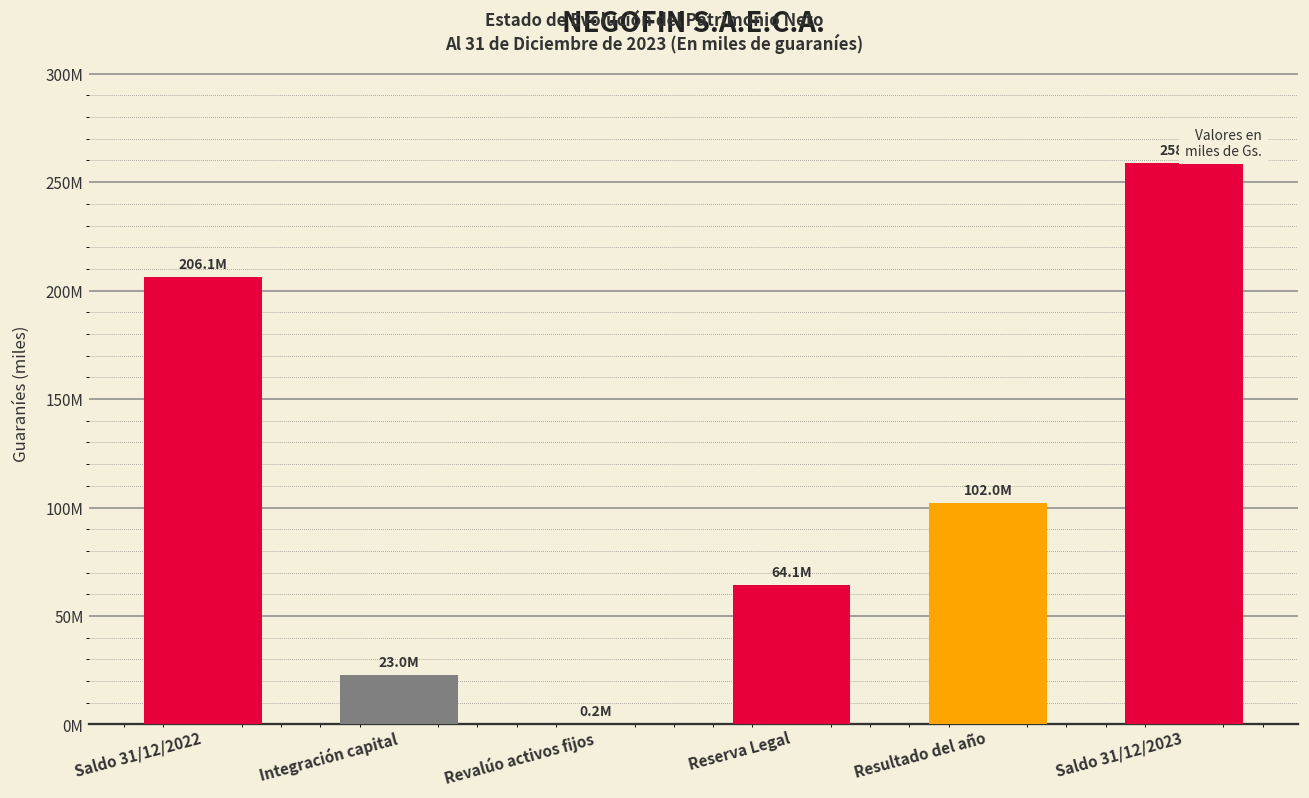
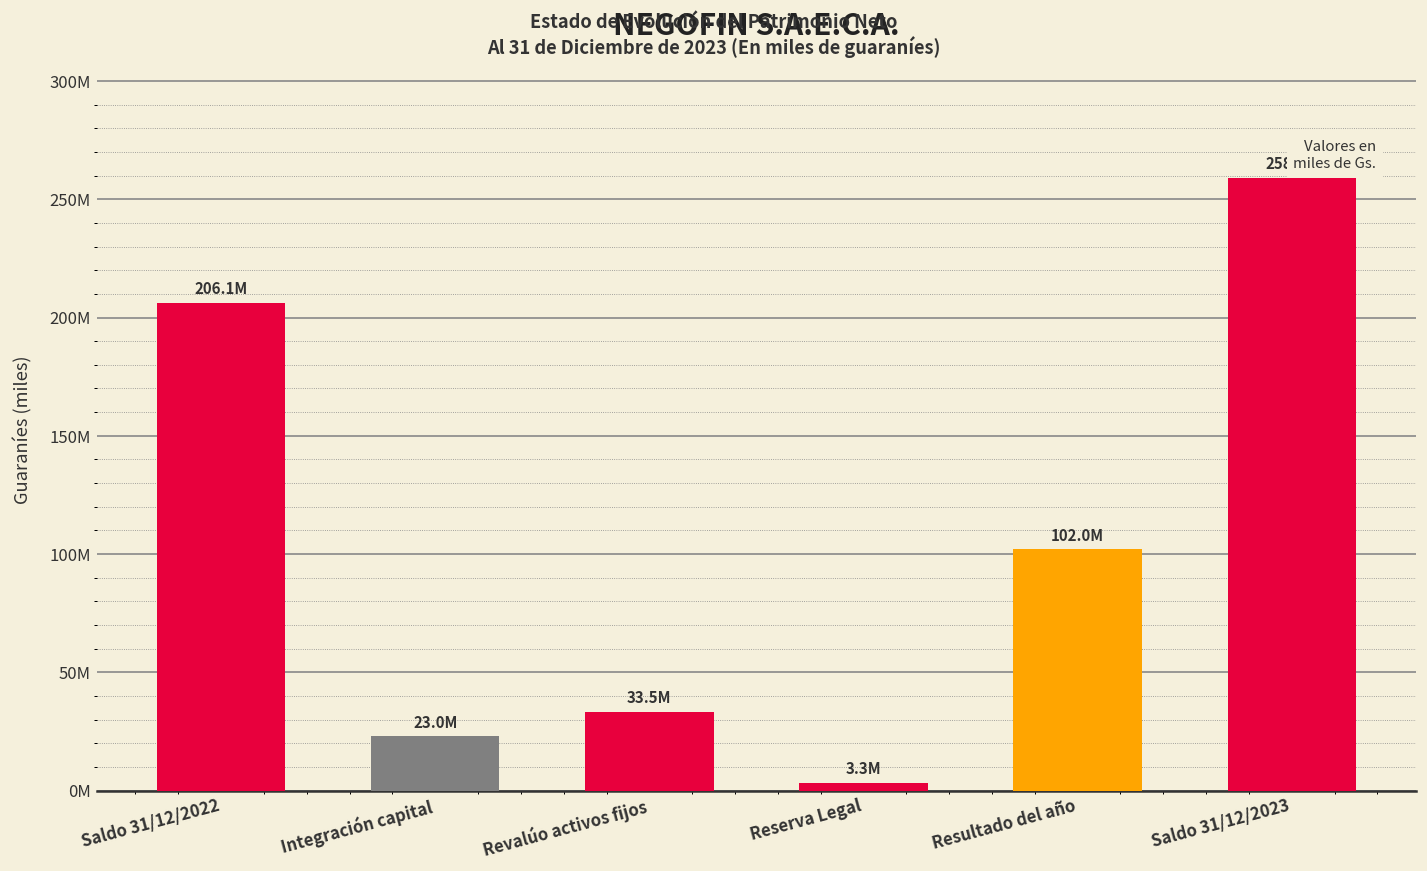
  {
    "Saldo 31/12/2022": "206.1M",
    "Integración capital": "23.0M",
-   "Revalúo activos fijos": "0.2M",
-   "Reserva Legal": "64.1M",
+   "Revalúo activos fijos": "33.5M",
+   "Reserva Legal": "3.3M",
    "Resultado del año": "102.0M"
  }
